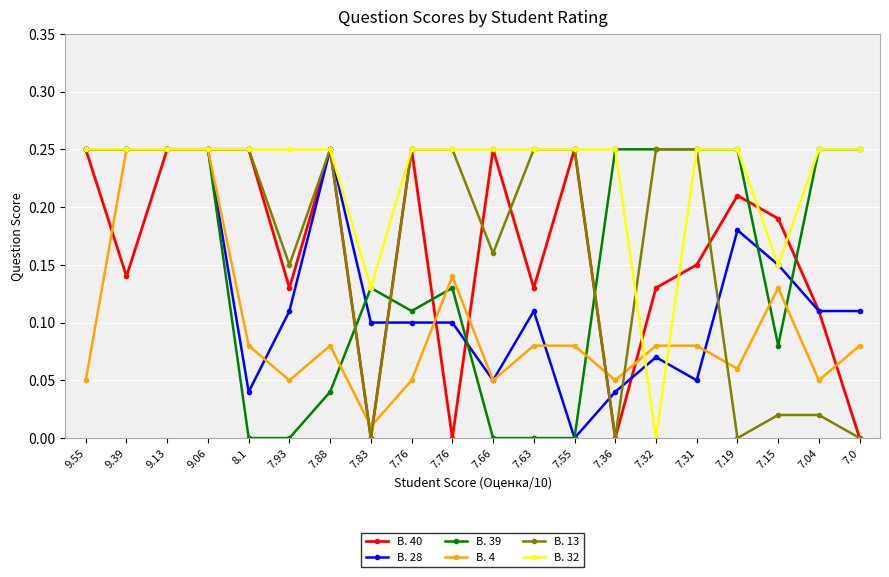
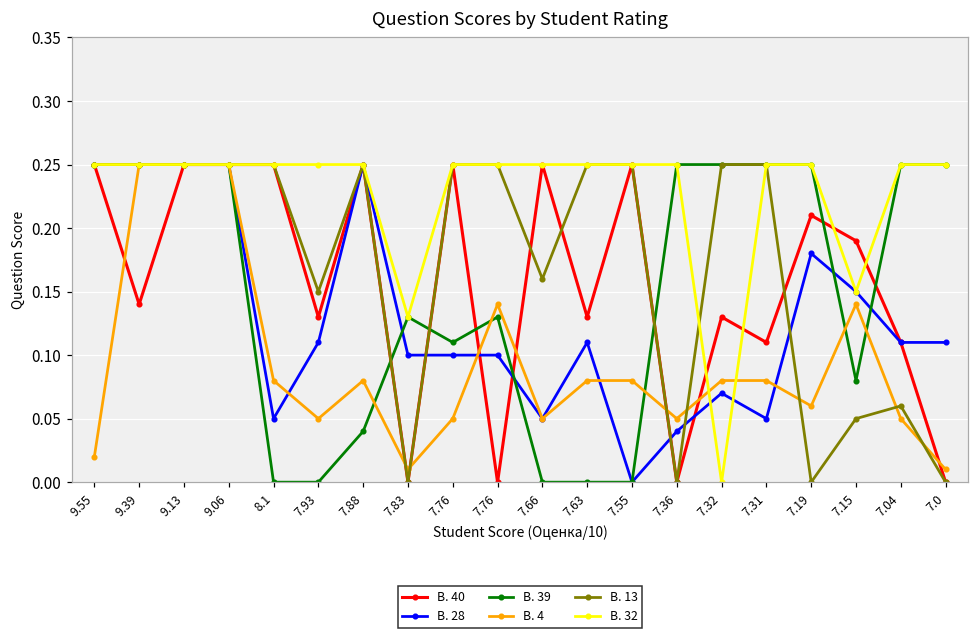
  {
    "В. 40": {
      "9.39": 0.14,
      "7.93": 0.13,
      "7.63": 0.13,
      "7.32": 0.13,
-     "7.31": 0.15,
+     "7.31": 0.11,
      "7.19": 0.21,
      "7.15": 0.19
    },
    "В. 28": {
-     "8.1": 0.04,
+     "8.1": 0.05,
      "7.93": 0.11,
      "7.83": 0.10,
      "7.63": 0.11,
      "7.36": 0.04,
      "7.32": 0.07,
      "7.31": 0.05,
      "7.19": 0.18,
      "7.0": 0.11
    },
    "В. 39": {
      "8.1": 0.00,
      "7.93": 0.00,
      "7.88": 0.04,
      "7.66": 0.00,
      "7.63": 0.00,
      "7.15": 0.08
    },
    "В. 4": {
-     "9.55": 0.05,
+     "9.55": 0.02,
      "8.1": 0.08,
      "7.93": 0.05,
      "7.88": 0.08,
      "7.83": 0.01,
      "7.63": 0.08,
      "7.55": 0.08,
      "7.36": 0.05,
      "7.32": 0.08,
      "7.31": 0.08,
      "7.19": 0.06,
-     "7.15": 0.13,
+     "7.15": 0.14,
      "7.04": 0.05,
-     "7.0": 0.08
+     "7.0": 0.01
    },
    "В. 13": {
      "7.93": 0.15,
      "7.66": 0.16,
      "7.19": 0.00,
-     "7.15": 0.02,
-     "7.04": 0.02
+     "7.15": 0.05,
+     "7.04": 0.06
    },
    "В. 32": {
      "7.93": 0.25,
      "7.32": 0.00
    }
  }
